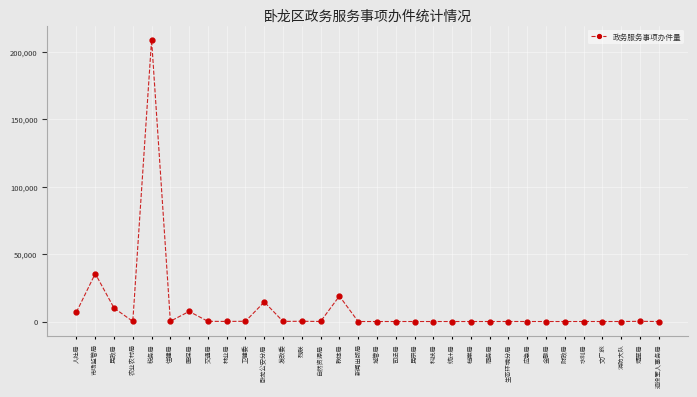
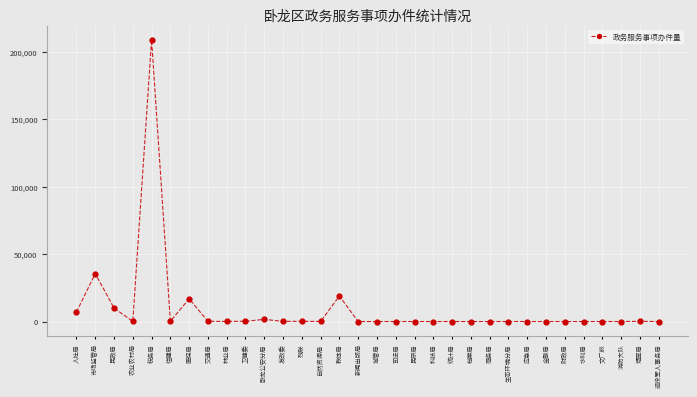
  {
    "人社局": "7,000",
    "市场监管局": "36,000",
    "民政局": "10,000",
    "农业农村局": "0",
    "税务局": "209,000",
    "住建局": "0",
-   "医保局": "7,000",
+   "医保局": "17,000",
    "交通局": "0",
    "林业局": "0",
    "卫健委": "0",
-   "卧龙公安分局": "14,000",
+   "卧龙公安分局": "2,000",
    "发改委": "0",
    "残联": "0",
    "自然资源局": "0",
    "教体局": "19,000",
    "新闻出版局": "0",
    "城管局": "0",
    "司法局": "0",
    "民宗局": "0",
    "科技局": "0",
    "统计局": "0",
    "档案局": "0",
    "商务局": "0",
    "生态环境分局": "0",
    "应急局": "0",
    "金融局": "0",
    "财政局": "0",
    "水利局": "0",
    "文广旅": "0",
    "消防大队": "0",
    "烟草局": "0",
    "退役军人事务局": "0"
  }
